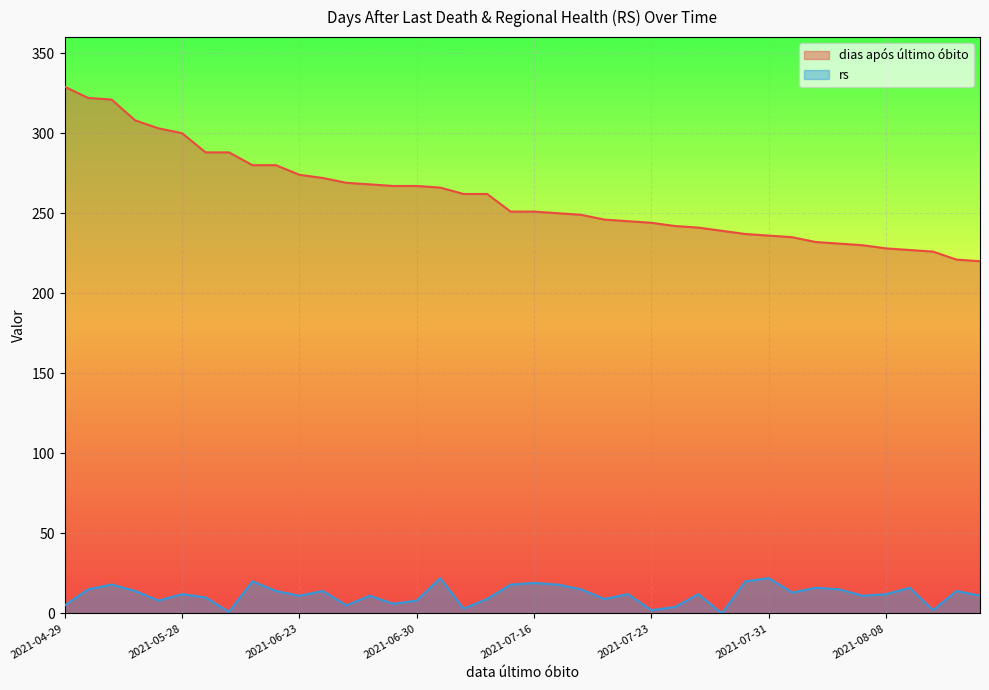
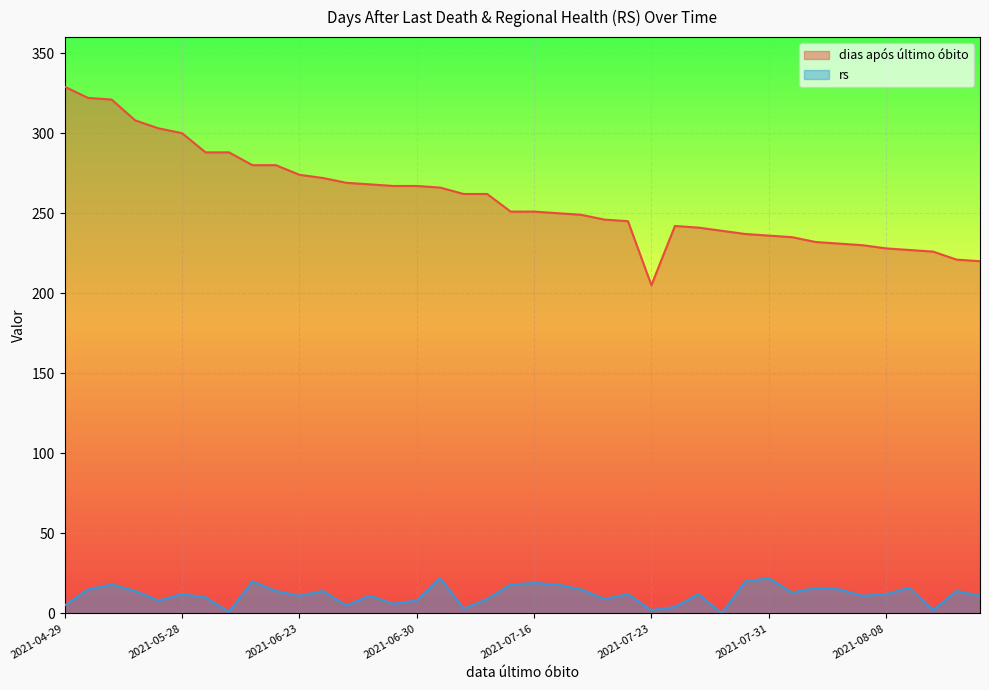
  {
    "dias após último óbito": {
      "2021-04-29": 329,
      "2021-05-28": 300,
      "2021-06-23": 274,
-     "2021-07-23": 244,
+     "2021-07-23": 205,
      "2021-07-31": 236,
      "2021-08-08": 228
    },
    "rs": {
      "2021-04-29": 5,
      "2021-05-28": 12,
      "2021-06-23": 11,
      "2021-07-23": 2,
      "2021-07-31": 22,
      "2021-08-08": 12
    }
  }
